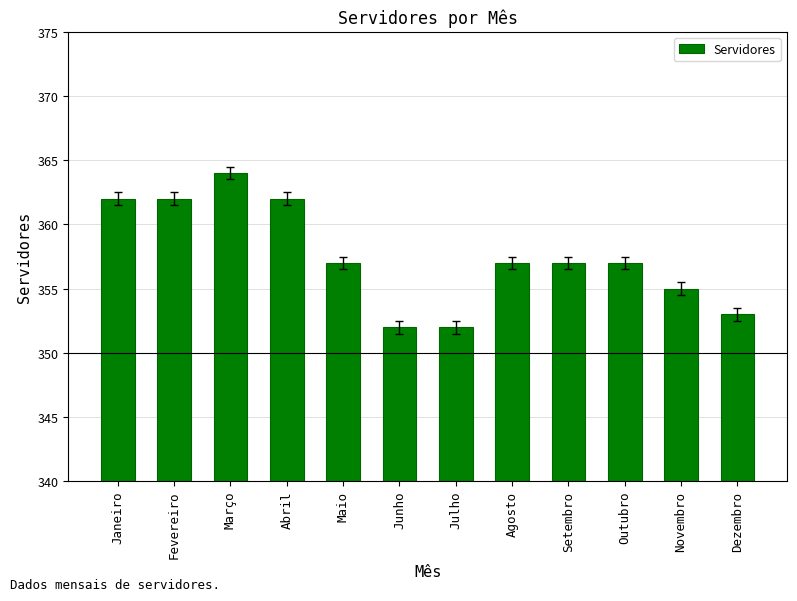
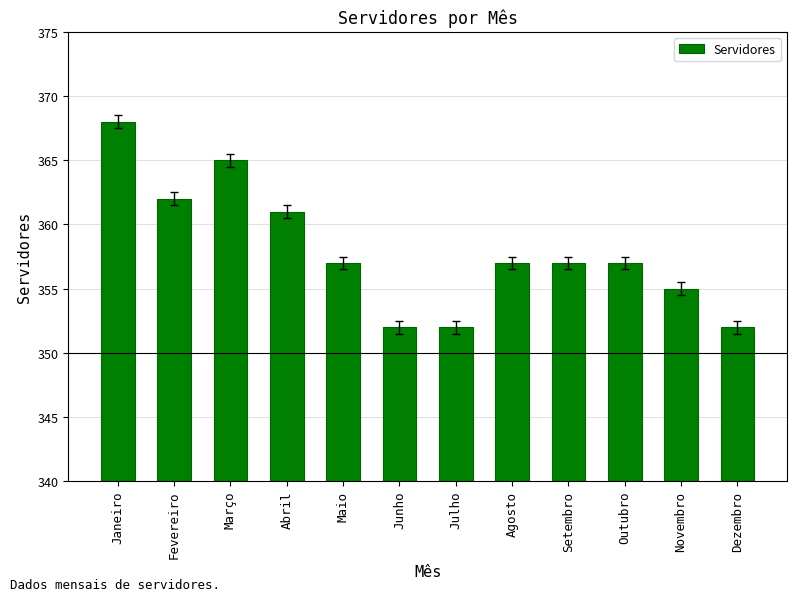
  {
    "Servidores": {
-     "Janeiro": 362,
+     "Janeiro": 368,
      "Fevereiro": 362,
-     "Março": 364,
-     "Abril": 362,
+     "Março": 365,
+     "Abril": 361,
      "Maio": 357,
      "Junho": 352,
      "Julho": 352,
      "Agosto": 357,
      "Setembro": 357,
      "Outubro": 357,
      "Novembro": 355,
-     "Dezembro": 353
+     "Dezembro": 352
    }
  }
